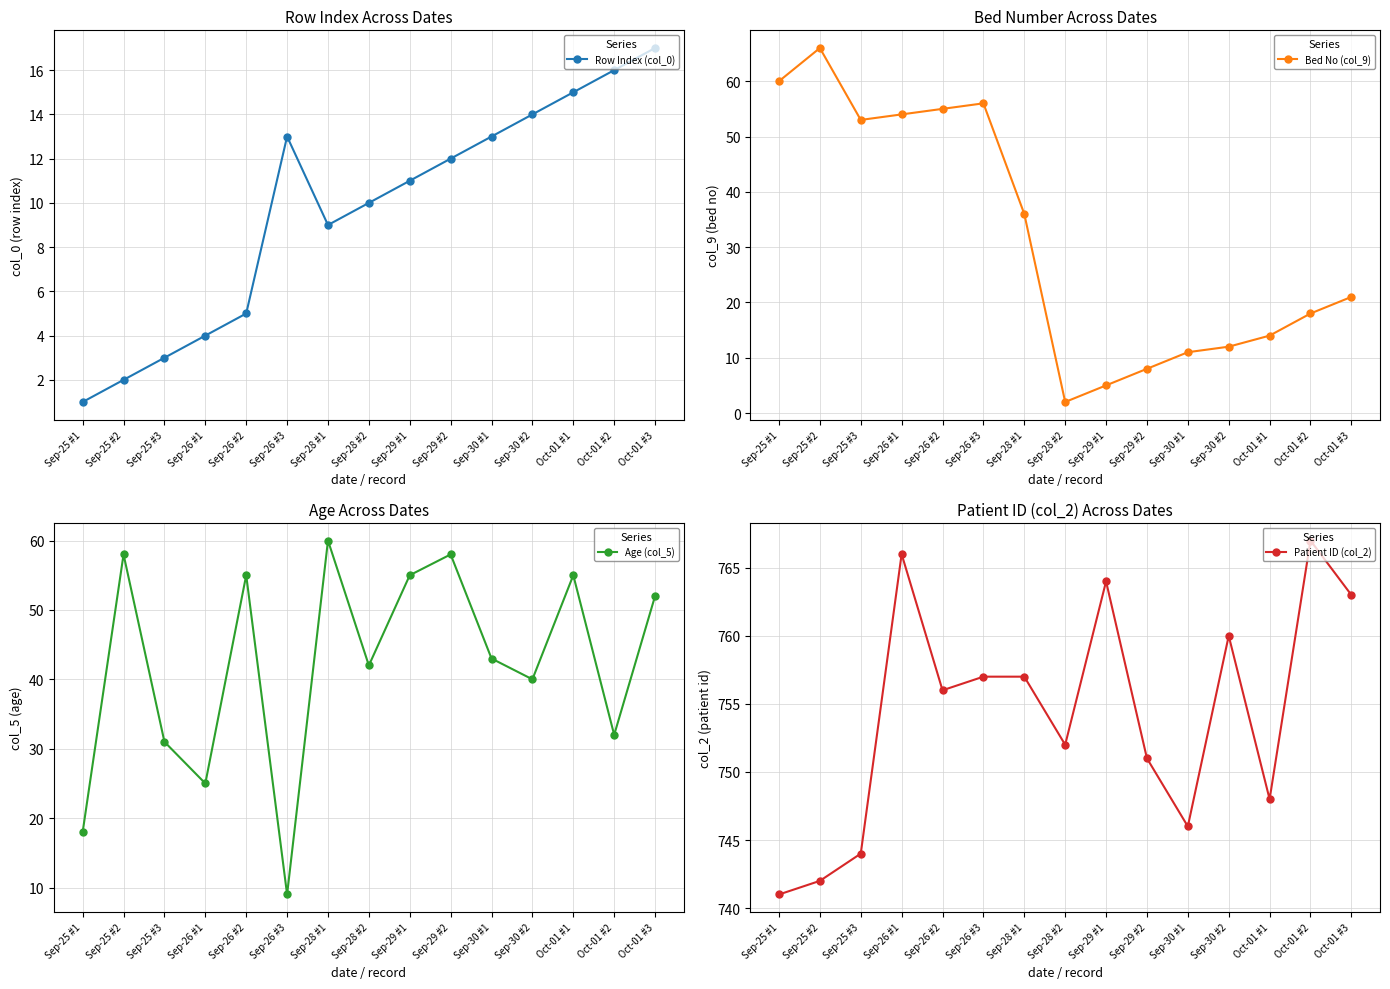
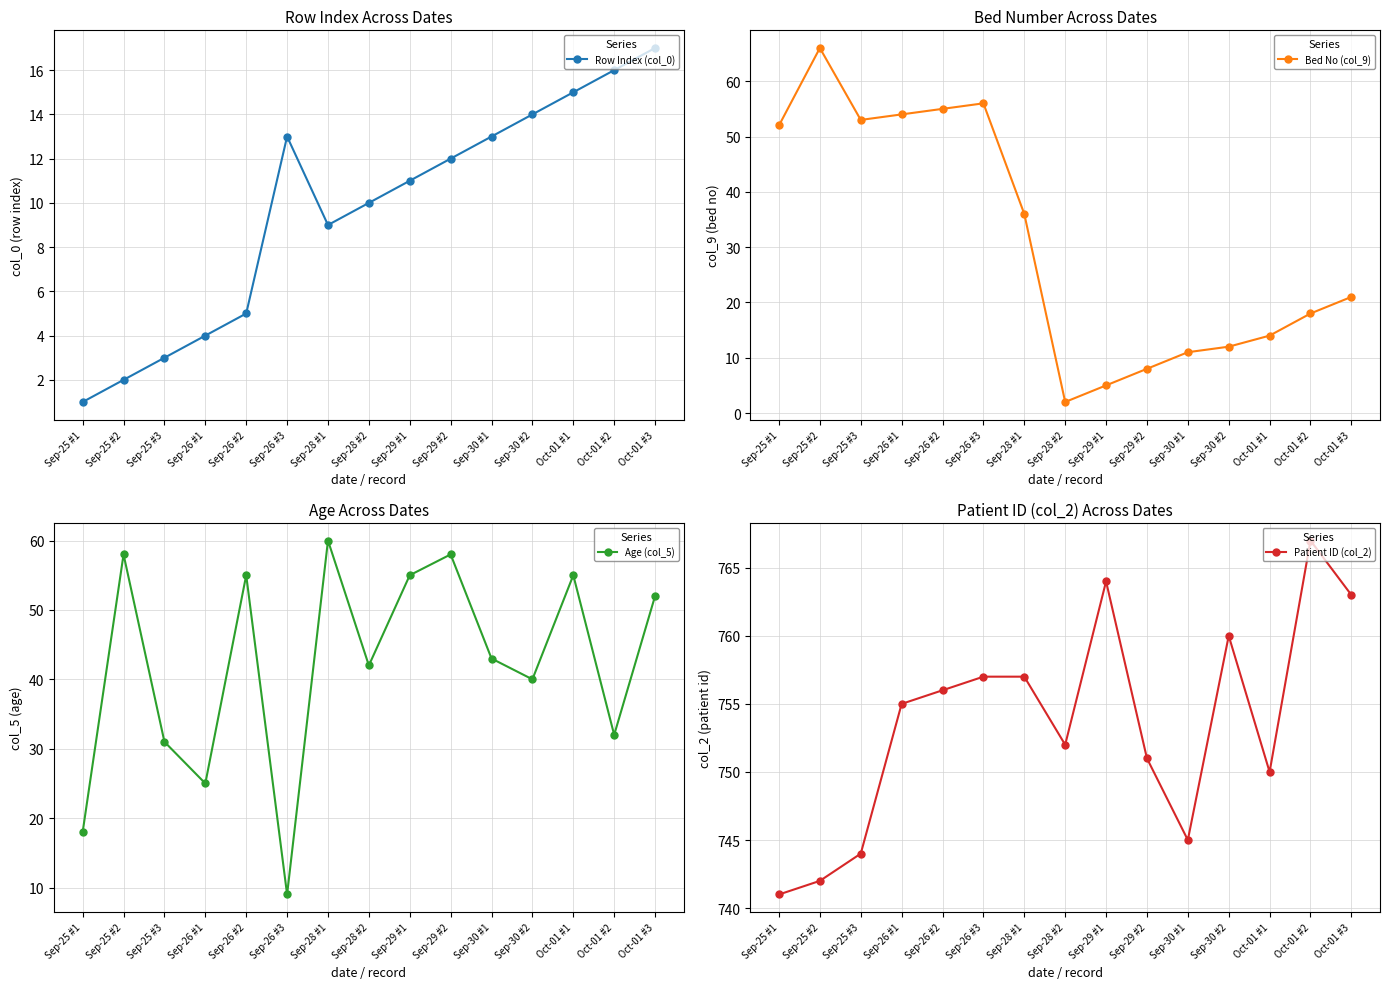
  {
    "Row Index Across Dates": {
      "Sep-25 #1": 1.0,
      "Sep-25 #2": 2.0,
      "Sep-25 #3": 3.0,
      "Sep-26 #1": 4.0,
      "Sep-26 #2": 5.0,
      "Sep-26 #3": 13.0,
      "Sep-28 #1": 9.0,
      "Sep-28 #2": 10.0,
      "Sep-29 #1": 11.0,
      "Sep-29 #2": 12.0,
      "Sep-30 #1": 13.0,
      "Sep-30 #2": 14.0,
      "Oct-01 #1": 15.0,
      "Oct-01 #2": 16.0
    },
    "Bed Number Across Dates": {
-     "Sep-25 #1": 60,
+     "Sep-25 #1": 52,
      "Sep-25 #2": 66,
      "Sep-25 #3": 53,
      "Sep-26 #1": 54,
      "Sep-26 #2": 55,
      "Sep-26 #3": 56,
      "Sep-28 #1": 36,
      "Sep-28 #2": 2,
      "Sep-29 #1": 5,
      "Sep-29 #2": 8,
      "Sep-30 #1": 11,
      "Sep-30 #2": 12,
      "Oct-01 #1": 14,
      "Oct-01 #2": 18,
      "Oct-01 #3": 21
    },
    "Age Across Dates": {
      "Sep-25 #1": 18,
      "Sep-25 #2": 58,
      "Sep-25 #3": 31,
      "Sep-26 #1": 25,
      "Sep-26 #2": 55,
      "Sep-26 #3": 9,
      "Sep-28 #1": 60,
      "Sep-28 #2": 42,
      "Sep-29 #1": 55,
      "Sep-29 #2": 58,
      "Sep-30 #1": 43,
      "Sep-30 #2": 40,
      "Oct-01 #1": 55,
      "Oct-01 #2": 32,
      "Oct-01 #3": 52
    },
    "Patient ID (col_2) Across Dates": {
      "Sep-25 #1": 741,
      "Sep-25 #2": 742,
      "Sep-25 #3": 744,
-     "Sep-26 #1": 766,
+     "Sep-26 #1": 755,
      "Sep-26 #2": 756,
      "Sep-26 #3": 757,
      "Sep-28 #1": 757,
      "Sep-28 #2": 752,
      "Sep-29 #1": 764,
      "Sep-29 #2": 751,
-     "Sep-30 #1": 746,
+     "Sep-30 #1": 745,
      "Sep-30 #2": 760,
-     "Oct-01 #1": 748,
+     "Oct-01 #1": 750,
      "Oct-01 #3": 763
    }
  }
